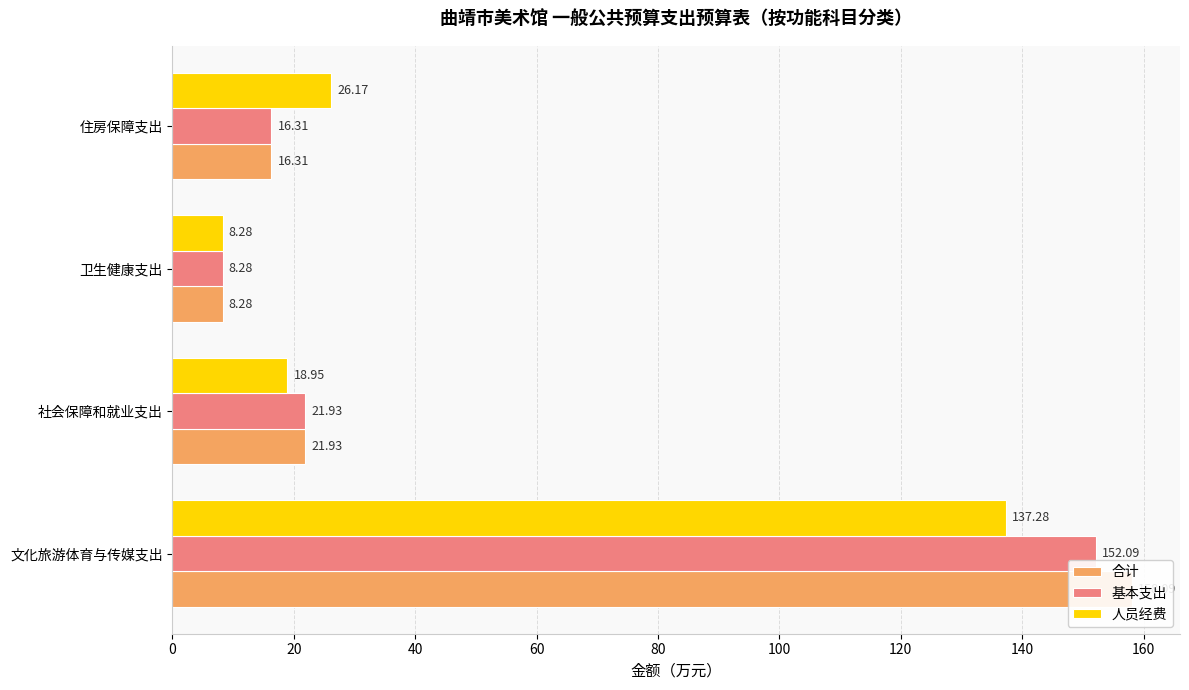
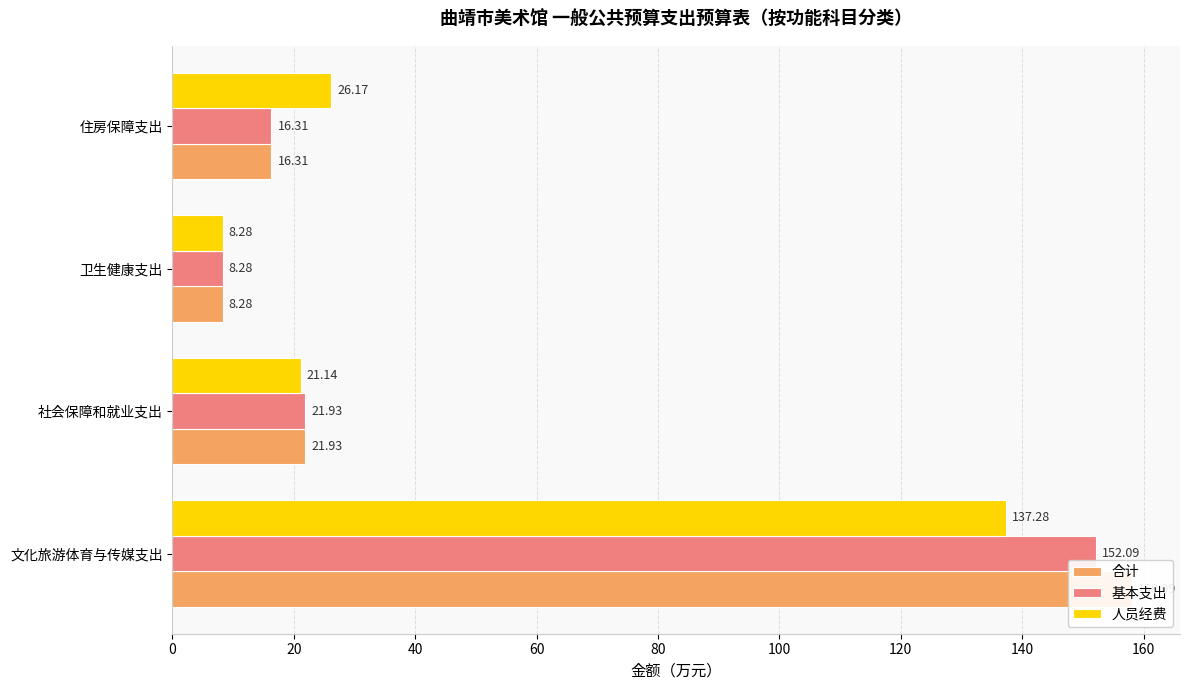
  {
    "人员经费": {
      "住房保障支出": 26.17,
      "卫生健康支出": 8.28,
-     "社会保障和就业支出": 18.95,
+     "社会保障和就业支出": 21.14,
      "文化旅游体育与传媒支出": 137.28
    }
  }
